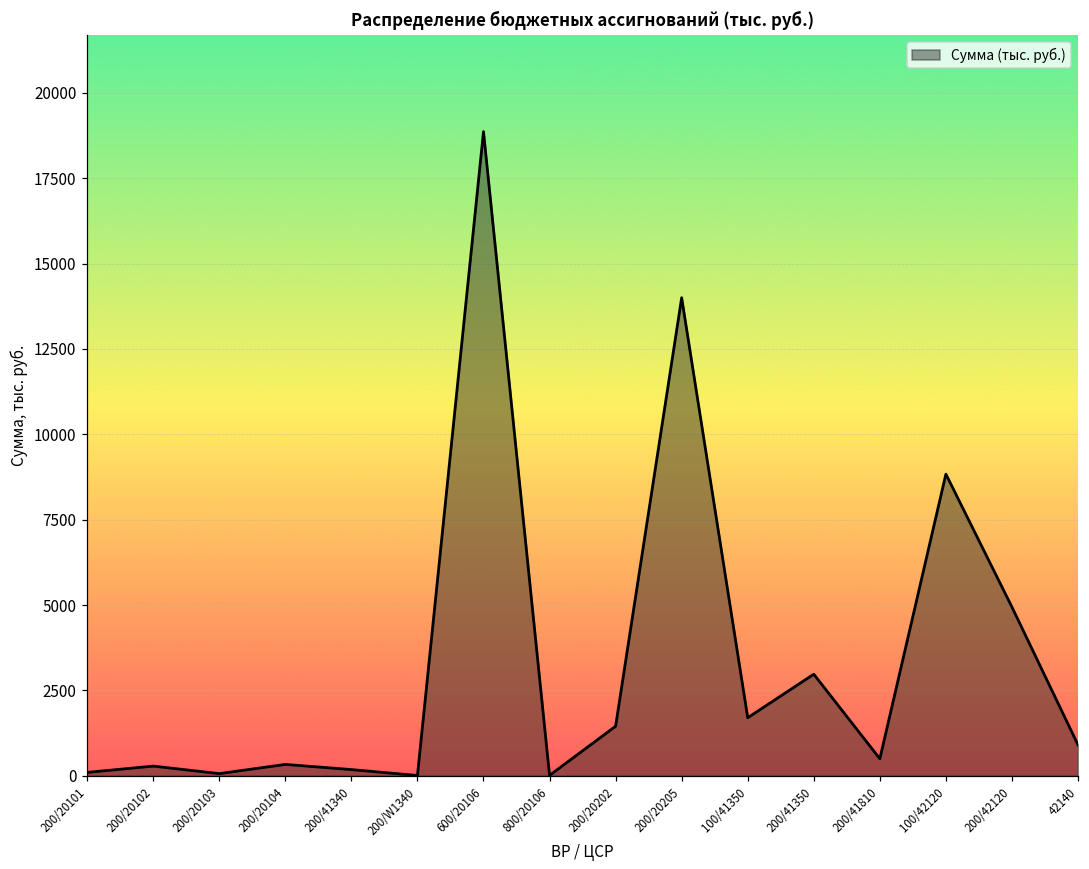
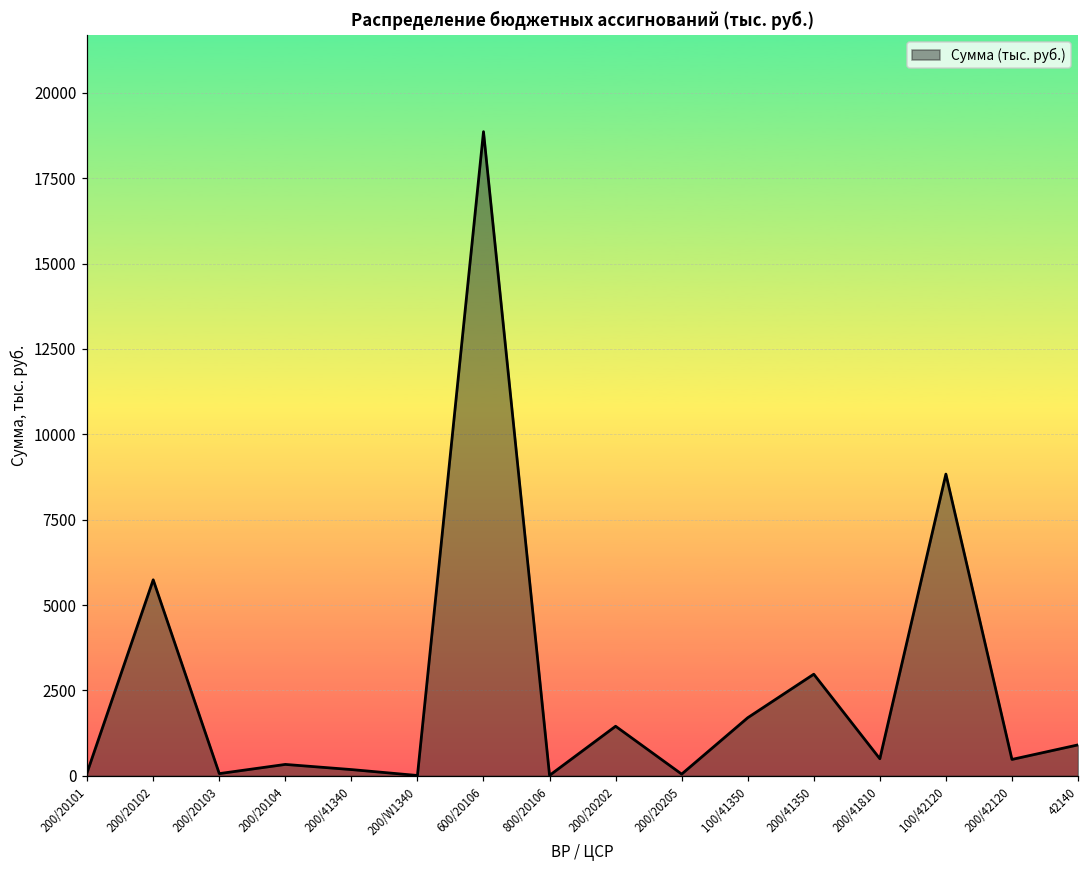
  {
    "200/20101": 100,
-   "200/20102": 300,
+   "200/20102": 5700,
    "200/20103": 100,
    "200/20104": 300,
    "200/41340": 200,
    "200/W1340": 0,
    "600/20106": 18900,
    "800/20106": 0,
    "200/20202": 1500,
-   "200/20205": 14000,
+   "200/20205": 100,
    "100/41350": 1700,
    "200/41350": 3000,
    "200/41810": 500,
    "100/42120": 8800,
-   "200/42120": 4900,
+   "200/42120": 500,
    "42140": 900
  }
